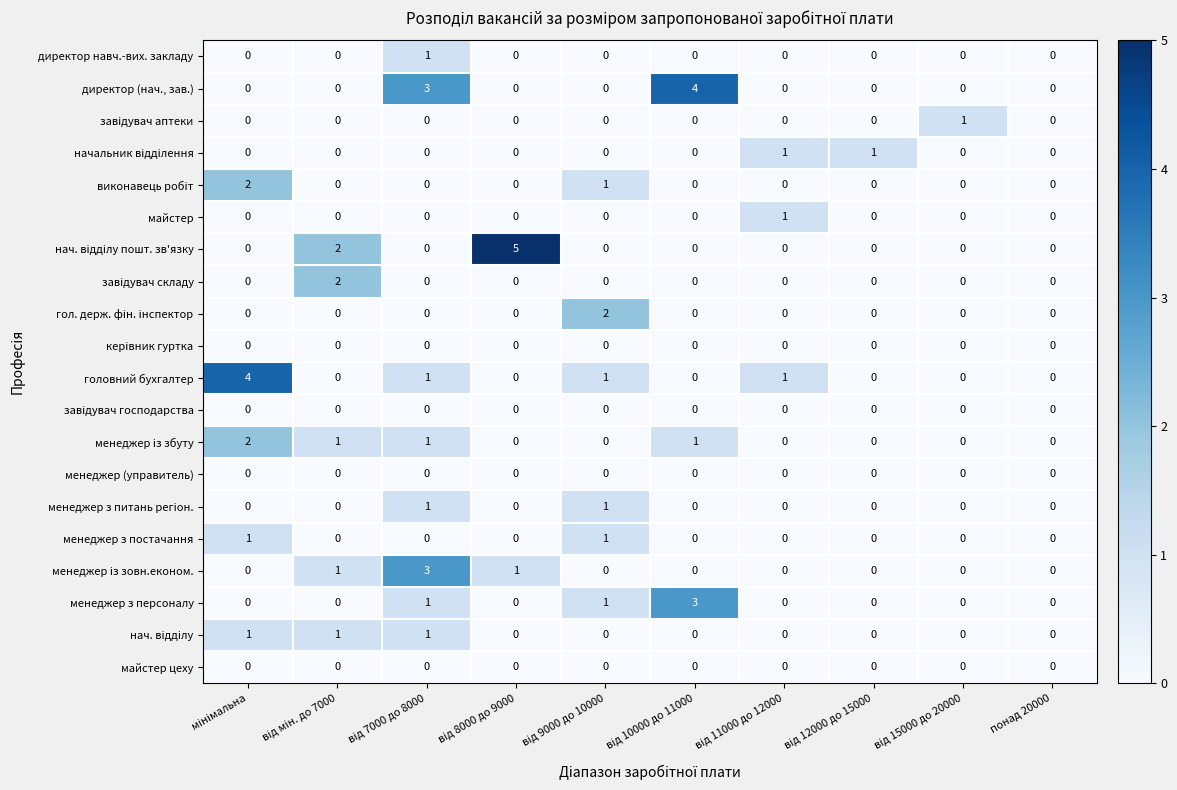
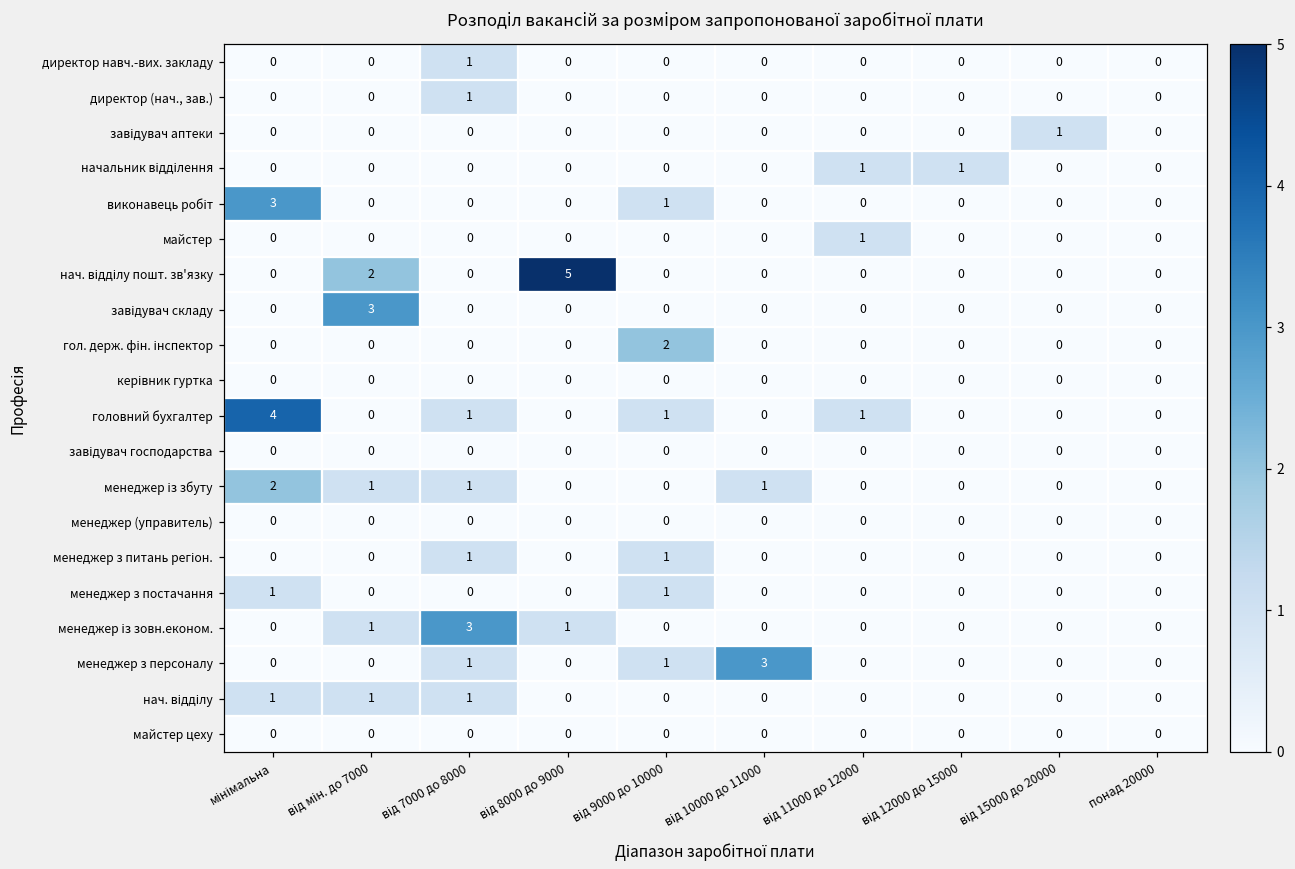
  {
    "директор навч.-вих. закладу": {
      "мінімальна": 0,
      "від мін. до 7000": 0,
      "від 7000 до 8000": 1,
      "від 8000 до 9000": 0,
      "від 9000 до 10000": 0,
      "від 10000 до 11000": 0,
      "від 11000 до 12000": 0,
      "від 12000 до 15000": 0,
      "від 15000 до 20000": 0,
      "понад 20000": 0
    },
    "директор (нач., зав.)": {
      "мінімальна": 0,
      "від мін. до 7000": 0,
-     "від 7000 до 8000": 3,
+     "від 7000 до 8000": 1,
      "від 8000 до 9000": 0,
      "від 9000 до 10000": 0,
-     "від 10000 до 11000": 4,
+     "від 10000 до 11000": 0,
      "від 11000 до 12000": 0,
      "від 12000 до 15000": 0,
      "від 15000 до 20000": 0,
      "понад 20000": 0
    },
    "завідувач аптеки": {
      "мінімальна": 0,
      "від мін. до 7000": 0,
      "від 7000 до 8000": 0,
      "від 8000 до 9000": 0,
      "від 9000 до 10000": 0,
      "від 10000 до 11000": 0,
      "від 11000 до 12000": 0,
      "від 12000 до 15000": 0,
      "від 15000 до 20000": 1,
      "понад 20000": 0
    },
    "начальник відділення": {
      "мінімальна": 0,
      "від мін. до 7000": 0,
      "від 7000 до 8000": 0,
      "від 8000 до 9000": 0,
      "від 9000 до 10000": 0,
      "від 10000 до 11000": 0,
      "від 11000 до 12000": 1,
      "від 12000 до 15000": 1,
      "від 15000 до 20000": 0,
      "понад 20000": 0
    },
    "виконавець робіт": {
-     "мінімальна": 2,
+     "мінімальна": 3,
      "від мін. до 7000": 0,
      "від 7000 до 8000": 0,
      "від 8000 до 9000": 0,
      "від 9000 до 10000": 1,
      "від 10000 до 11000": 0,
      "від 11000 до 12000": 0,
      "від 12000 до 15000": 0,
      "від 15000 до 20000": 0,
      "понад 20000": 0
    },
    "майстер": {
      "мінімальна": 0,
      "від мін. до 7000": 0,
      "від 7000 до 8000": 0,
      "від 8000 до 9000": 0,
      "від 9000 до 10000": 0,
      "від 10000 до 11000": 0,
      "від 11000 до 12000": 1,
      "від 12000 до 15000": 0,
      "від 15000 до 20000": 0,
      "понад 20000": 0
    },
    "нач. відділу пошт. зв'язку": {
      "мінімальна": 0,
      "від мін. до 7000": 2,
      "від 7000 до 8000": 0,
      "від 8000 до 9000": 5,
      "від 9000 до 10000": 0,
      "від 10000 до 11000": 0,
      "від 11000 до 12000": 0,
      "від 12000 до 15000": 0,
      "від 15000 до 20000": 0,
      "понад 20000": 0
    },
    "завідувач складу": {
      "мінімальна": 0,
-     "від мін. до 7000": 2,
+     "від мін. до 7000": 3,
      "від 7000 до 8000": 0,
      "від 8000 до 9000": 0,
      "від 9000 до 10000": 0,
      "від 10000 до 11000": 0,
      "від 11000 до 12000": 0,
      "від 12000 до 15000": 0,
      "від 15000 до 20000": 0,
      "понад 20000": 0
    },
    "гол. держ. фін. інспектор": {
      "мінімальна": 0,
      "від мін. до 7000": 0,
      "від 7000 до 8000": 0,
      "від 8000 до 9000": 0,
      "від 9000 до 10000": 2,
      "від 10000 до 11000": 0,
      "від 11000 до 12000": 0,
      "від 12000 до 15000": 0,
      "від 15000 до 20000": 0,
      "понад 20000": 0
    },
    "керівник гуртка": {
      "мінімальна": 0,
      "від мін. до 7000": 0,
      "від 7000 до 8000": 0,
      "від 8000 до 9000": 0,
      "від 9000 до 10000": 0,
      "від 10000 до 11000": 0,
      "від 11000 до 12000": 0,
      "від 12000 до 15000": 0,
      "від 15000 до 20000": 0,
      "понад 20000": 0
    },
    "головний бухгалтер": {
      "мінімальна": 4,
      "від мін. до 7000": 0,
      "від 7000 до 8000": 1,
      "від 8000 до 9000": 0,
      "від 9000 до 10000": 1,
      "від 10000 до 11000": 0,
      "від 11000 до 12000": 1,
      "від 12000 до 15000": 0,
      "від 15000 до 20000": 0,
      "понад 20000": 0
    },
    "завідувач господарства": {
      "мінімальна": 0,
      "від мін. до 7000": 0,
      "від 7000 до 8000": 0,
      "від 8000 до 9000": 0,
      "від 9000 до 10000": 0,
      "від 10000 до 11000": 0,
      "від 11000 до 12000": 0,
      "від 12000 до 15000": 0,
      "від 15000 до 20000": 0,
      "понад 20000": 0
    },
    "менеджер із збуту": {
      "мінімальна": 2,
      "від мін. до 7000": 1,
      "від 7000 до 8000": 1,
      "від 8000 до 9000": 0,
      "від 9000 до 10000": 0,
      "від 10000 до 11000": 1,
      "від 11000 до 12000": 0,
      "від 12000 до 15000": 0,
      "від 15000 до 20000": 0,
      "понад 20000": 0
    },
    "менеджер (управитель)": {
      "мінімальна": 0,
      "від мін. до 7000": 0,
      "від 7000 до 8000": 0,
      "від 8000 до 9000": 0,
      "від 9000 до 10000": 0,
      "від 10000 до 11000": 0,
      "від 11000 до 12000": 0,
      "від 12000 до 15000": 0,
      "від 15000 до 20000": 0,
      "понад 20000": 0
    },
    "менеджер з питань регіон.": {
      "мінімальна": 0,
      "від мін. до 7000": 0,
      "від 7000 до 8000": 1,
      "від 8000 до 9000": 0,
      "від 9000 до 10000": 1,
      "від 10000 до 11000": 0,
      "від 11000 до 12000": 0,
      "від 12000 до 15000": 0,
      "від 15000 до 20000": 0,
      "понад 20000": 0
    },
    "менеджер з постачання": {
      "мінімальна": 1,
      "від мін. до 7000": 0,
      "від 7000 до 8000": 0,
      "від 8000 до 9000": 0,
      "від 9000 до 10000": 1,
      "від 10000 до 11000": 0,
      "від 11000 до 12000": 0,
      "від 12000 до 15000": 0,
      "від 15000 до 20000": 0,
      "понад 20000": 0
    },
    "менеджер із зовн.економ.": {
      "мінімальна": 0,
      "від мін. до 7000": 1,
      "від 7000 до 8000": 3,
      "від 8000 до 9000": 1,
      "від 9000 до 10000": 0,
      "від 10000 до 11000": 0,
      "від 11000 до 12000": 0,
      "від 12000 до 15000": 0,
      "від 15000 до 20000": 0,
      "понад 20000": 0
    },
    "менеджер з персоналу": {
      "мінімальна": 0,
      "від мін. до 7000": 0,
      "від 7000 до 8000": 1,
      "від 8000 до 9000": 0,
      "від 9000 до 10000": 1,
      "від 10000 до 11000": 3,
      "від 11000 до 12000": 0,
      "від 12000 до 15000": 0,
      "від 15000 до 20000": 0,
      "понад 20000": 0
    },
    "нач. відділу": {
      "мінімальна": 1,
      "від мін. до 7000": 1,
      "від 7000 до 8000": 1,
      "від 8000 до 9000": 0,
      "від 9000 до 10000": 0,
      "від 10000 до 11000": 0,
      "від 11000 до 12000": 0,
      "від 12000 до 15000": 0,
      "від 15000 до 20000": 0,
      "понад 20000": 0
    },
    "майстер цеху": {
      "мінімальна": 0,
      "від мін. до 7000": 0,
      "від 7000 до 8000": 0,
      "від 8000 до 9000": 0,
      "від 9000 до 10000": 0,
      "від 10000 до 11000": 0,
      "від 11000 до 12000": 0,
      "від 12000 до 15000": 0,
      "від 15000 до 20000": 0,
      "понад 20000": 0
    }
  }
